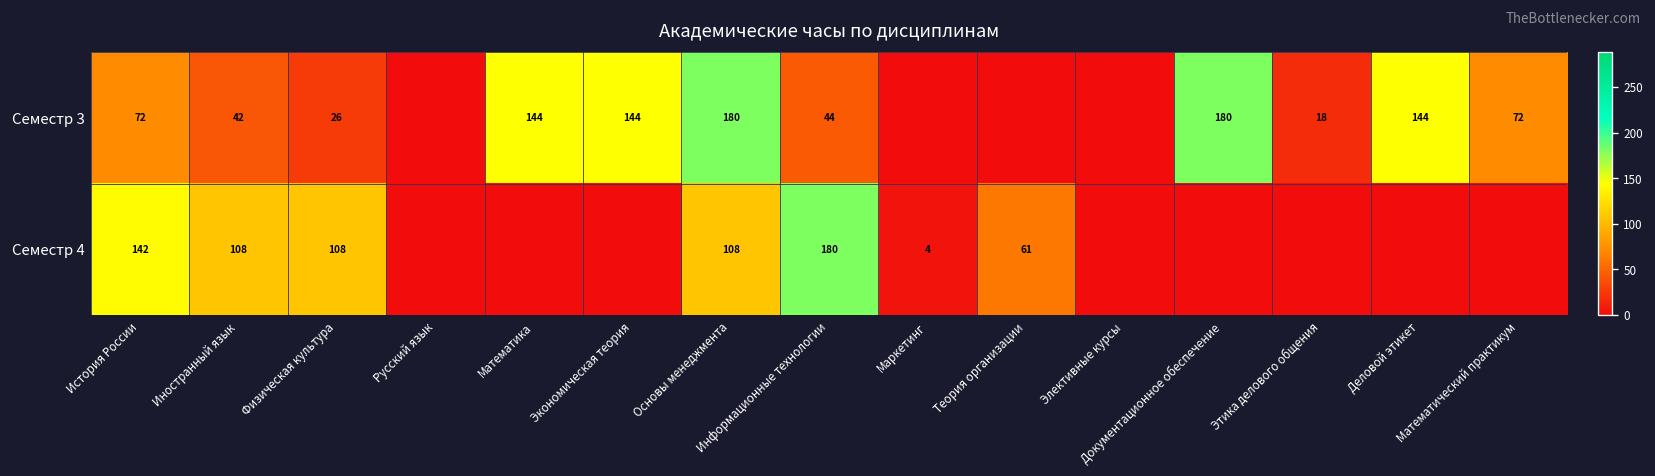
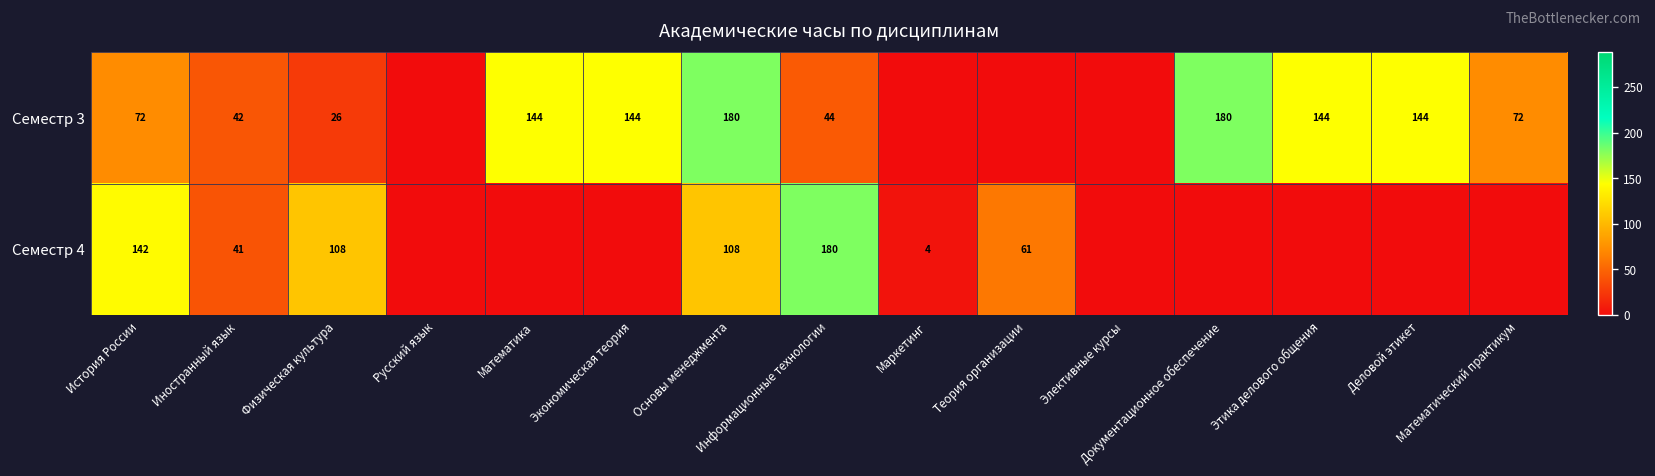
  {
    "Семестр 3": {
      "История России": 72,
      "Иностранный язык": 42,
      "Физическая культура": 26,
      "Математика": 144,
      "Экономическая теория": 144,
      "Основы менеджмента": 180,
      "Информационные технологии": 44,
      "Документационное обеспечение": 180,
-     "Этика делового общения": 18,
+     "Этика делового общения": 144,
      "Деловой этикет": 144,
      "Математический практикум": 72
    },
    "Семестр 4": {
      "История России": 142,
-     "Иностранный язык": 108,
+     "Иностранный язык": 41,
      "Физическая культура": 108,
      "Основы менеджмента": 108,
      "Информационные технологии": 180,
      "Маркетинг": 4,
      "Теория организации": 61
    }
  }
